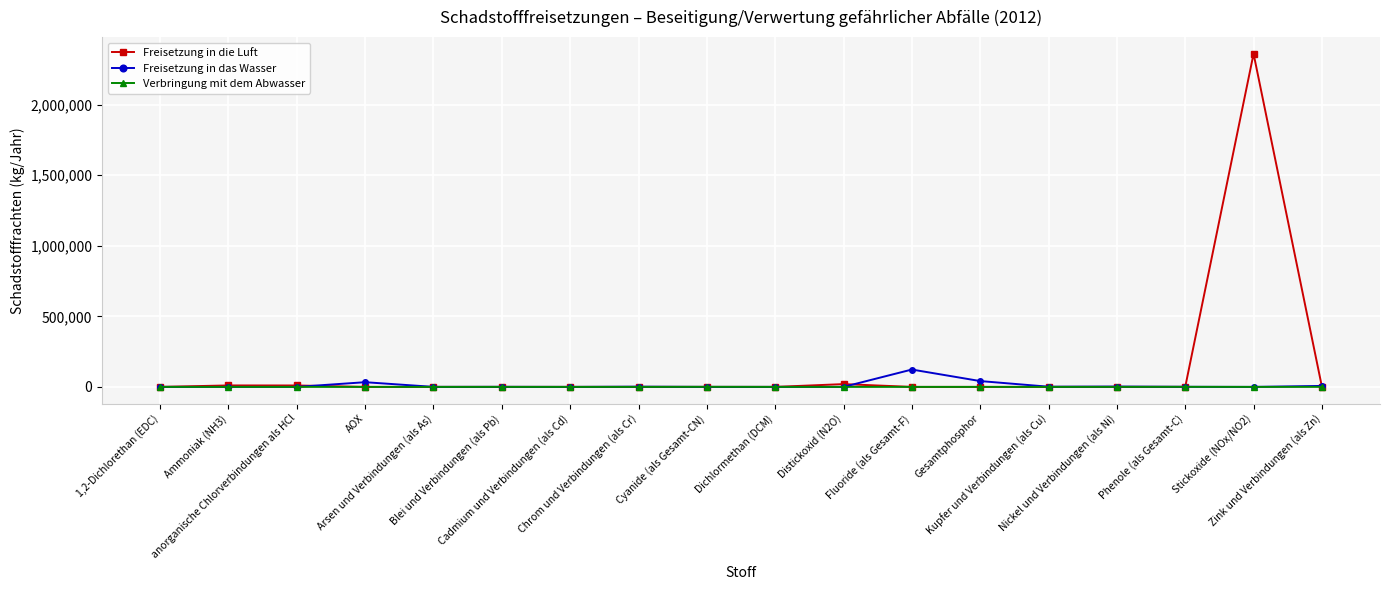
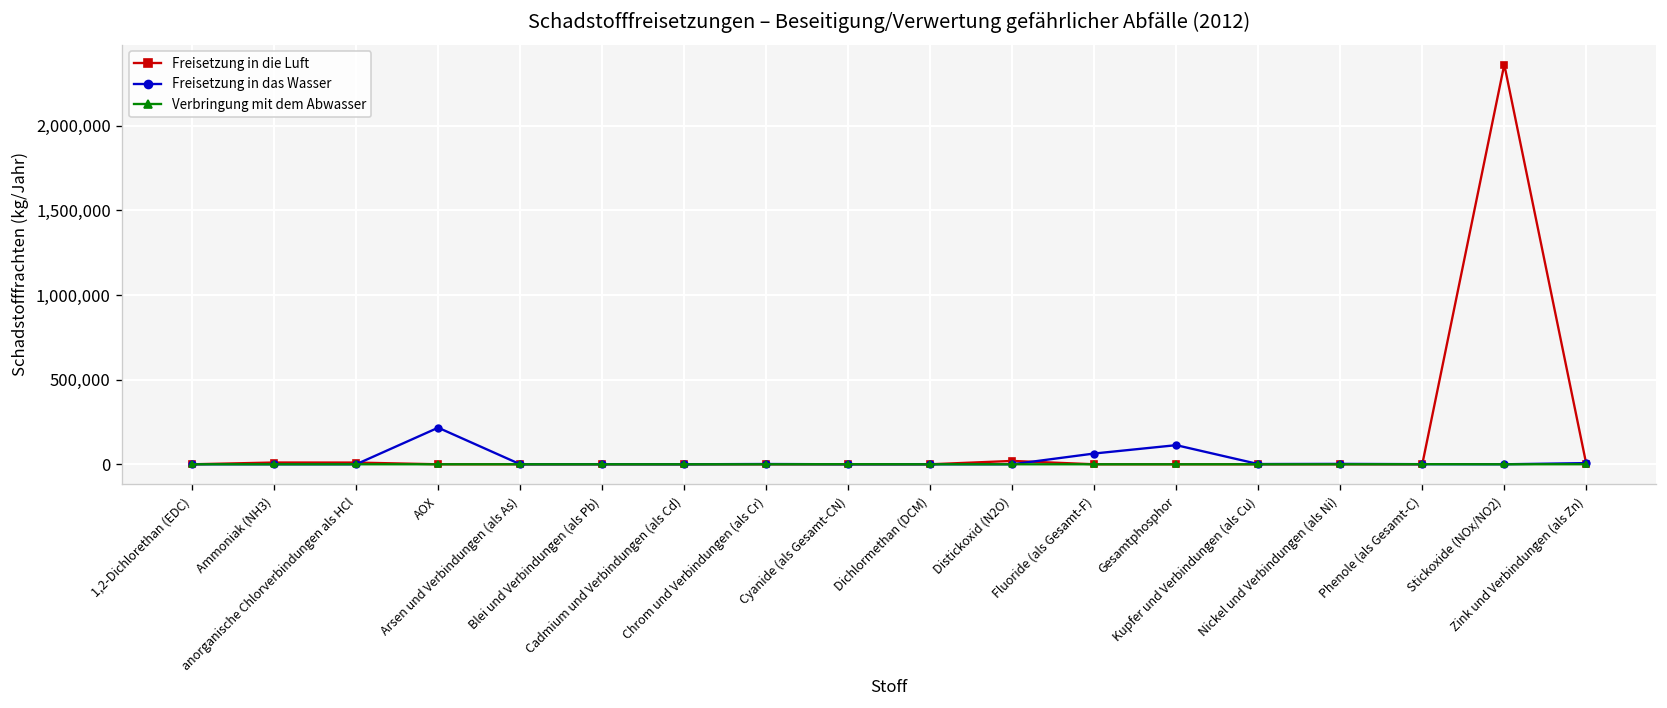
  {
    "Freisetzung in die Luft": {
      "Distickoxid (N2O)": "20,000",
      "Stickoxide (NOx/NO2)": "2,360,000"
    },
    "Freisetzung in das Wasser": {
-     "AOX": "30,000",
-     "Fluoride (als Gesamt-F)": "120,000",
-     "Gesamtphosphor": "40,000"
+     "AOX": "220,000",
+     "Fluoride (als Gesamt-F)": "60,000",
+     "Gesamtphosphor": "110,000"
    }
  }
